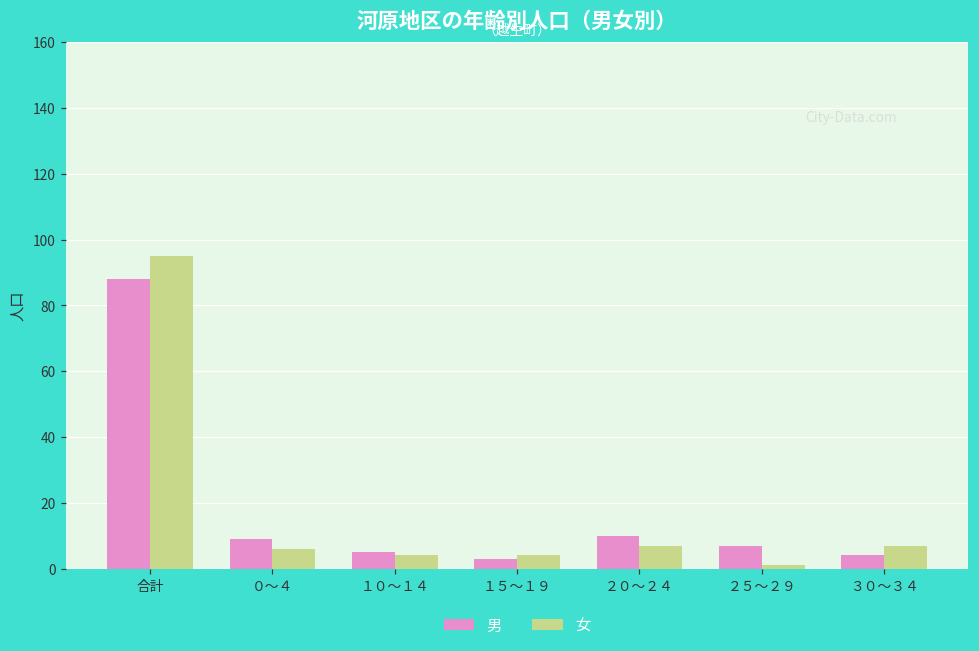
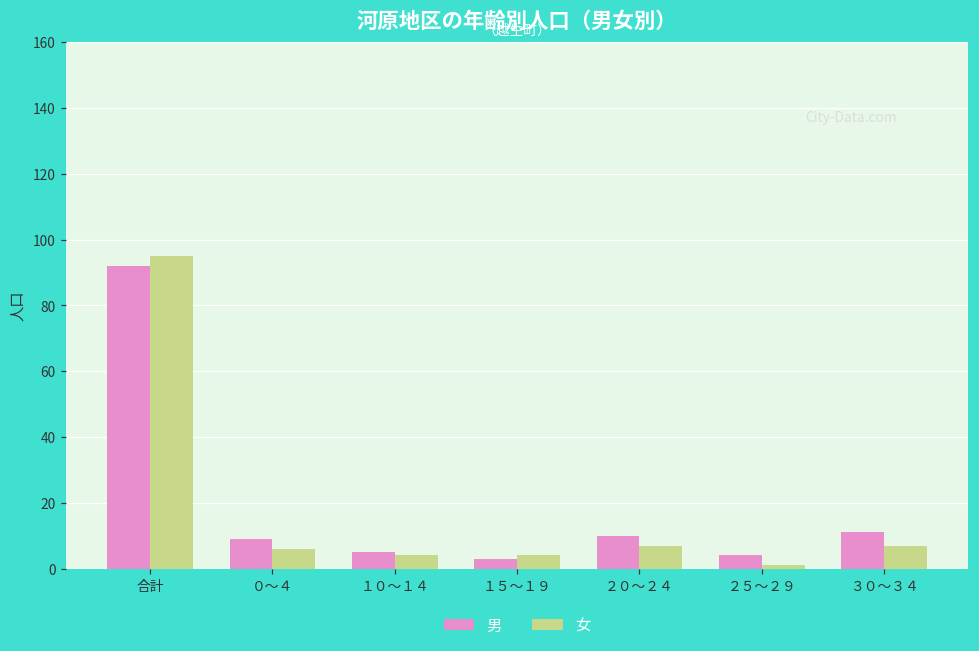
  {
    "男": {
-     "合計": 88,
+     "合計": 92,
      "０～４": 9,
      "１０～１４": 5,
      "１５～１９": 3,
      "２０～２４": 10,
-     "２５～２９": 7,
-     "３０～３４": 4
+     "２５～２９": 4,
+     "３０～３４": 11
    },
    "女": {
      "合計": 95,
      "０～４": 6,
      "１０～１４": 4,
      "１５～１９": 4,
      "２０～２４": 7,
      "２５～２９": 1,
      "３０～３４": 7
    }
  }
